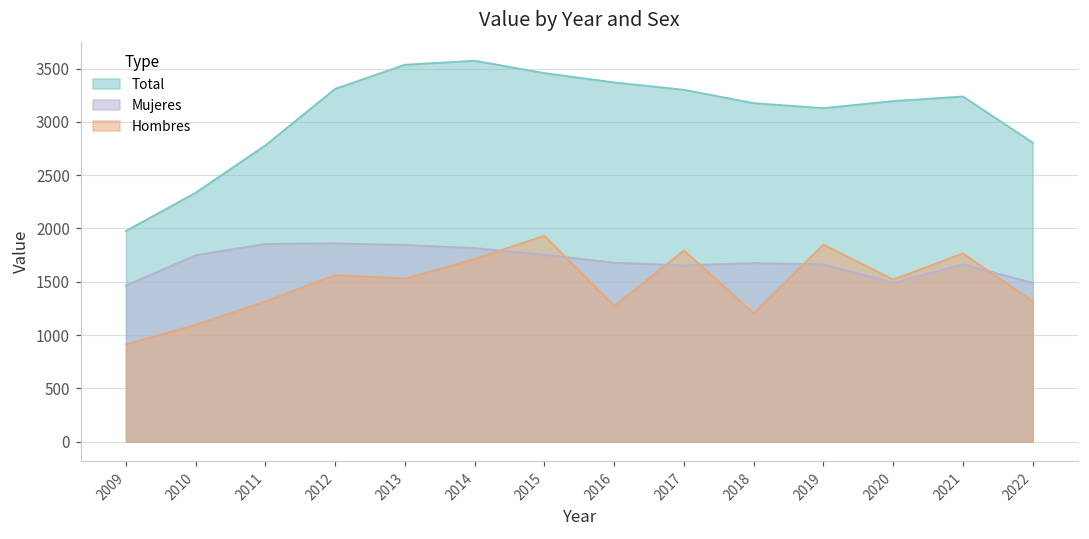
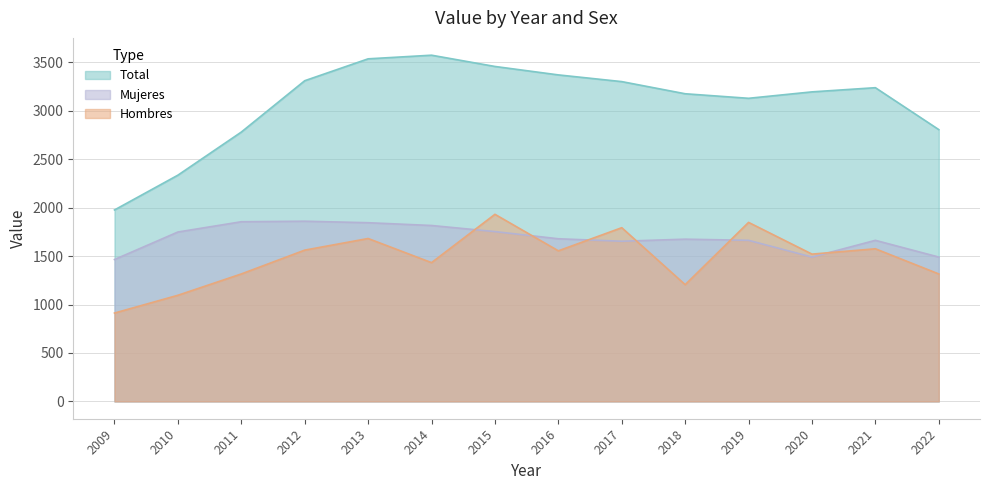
  {
    "Hombres": {
      "2009": 900,
      "2010": 1100,
      "2011": 1300,
      "2012": 1600,
-     "2013": 1500,
-     "2014": 1700,
+     "2013": 1700,
+     "2014": 1400,
      "2015": 1900,
-     "2016": 1300,
+     "2016": 1600,
      "2017": 1800,
      "2018": 1200,
      "2019": 1800,
      "2020": 1500,
-     "2021": 1800,
+     "2021": 1600,
      "2022": 1300
    }
  }
